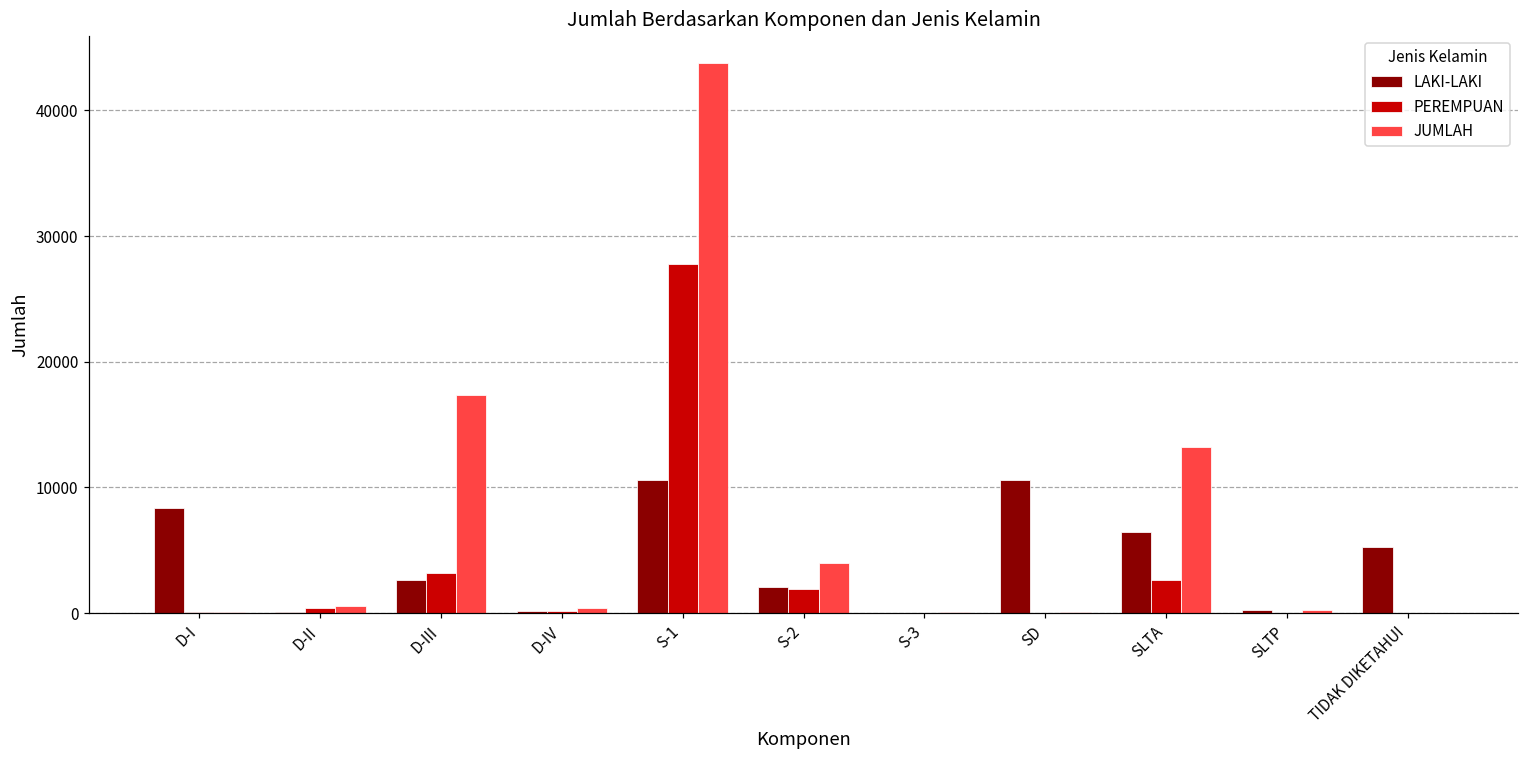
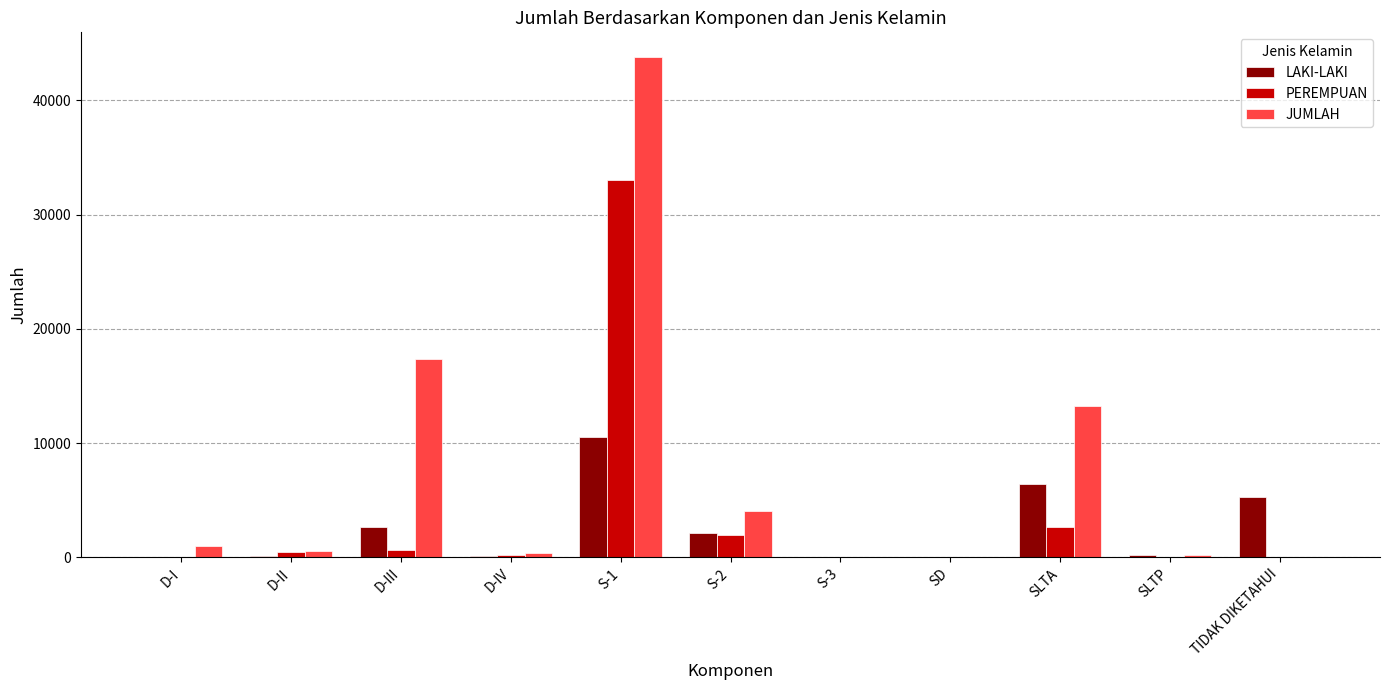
  {
    "LAKI-LAKI": {
-     "D-I": 8400,
+     "D-I": 0,
      "D-III": 2700,
      "S-1": 10600,
      "S-2": 2100,
-     "SD": 10600,
+     "SD": 100,
      "SLTA": 6500,
      "SLTP": 200,
      "TIDAK DIKETAHUI": 5300
    },
    "PEREMPUAN": {
      "D-II": 400,
-     "D-III": 3200,
-     "S-1": 27800,
+     "D-III": 600,
+     "S-1": 33000,
      "S-2": 1900,
      "SLTA": 2700
    },
    "JUMLAH": {
-     "D-I": 100,
+     "D-I": 1000,
      "D-II": 600,
      "D-III": 17300,
      "D-IV": 400,
      "S-1": 43800,
      "S-2": 4000,
      "SLTA": 13200,
      "SLTP": 200
    }
  }
